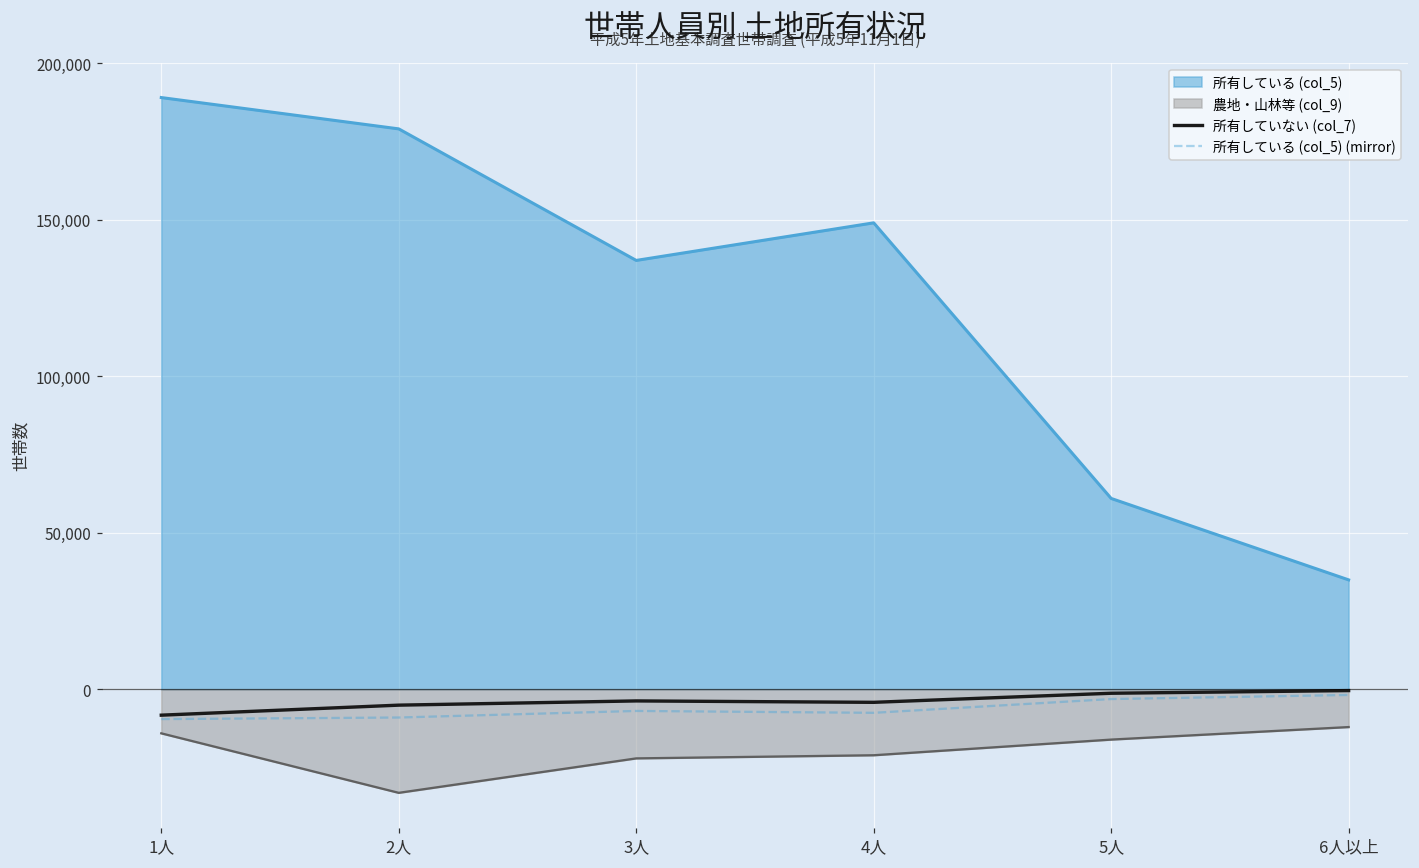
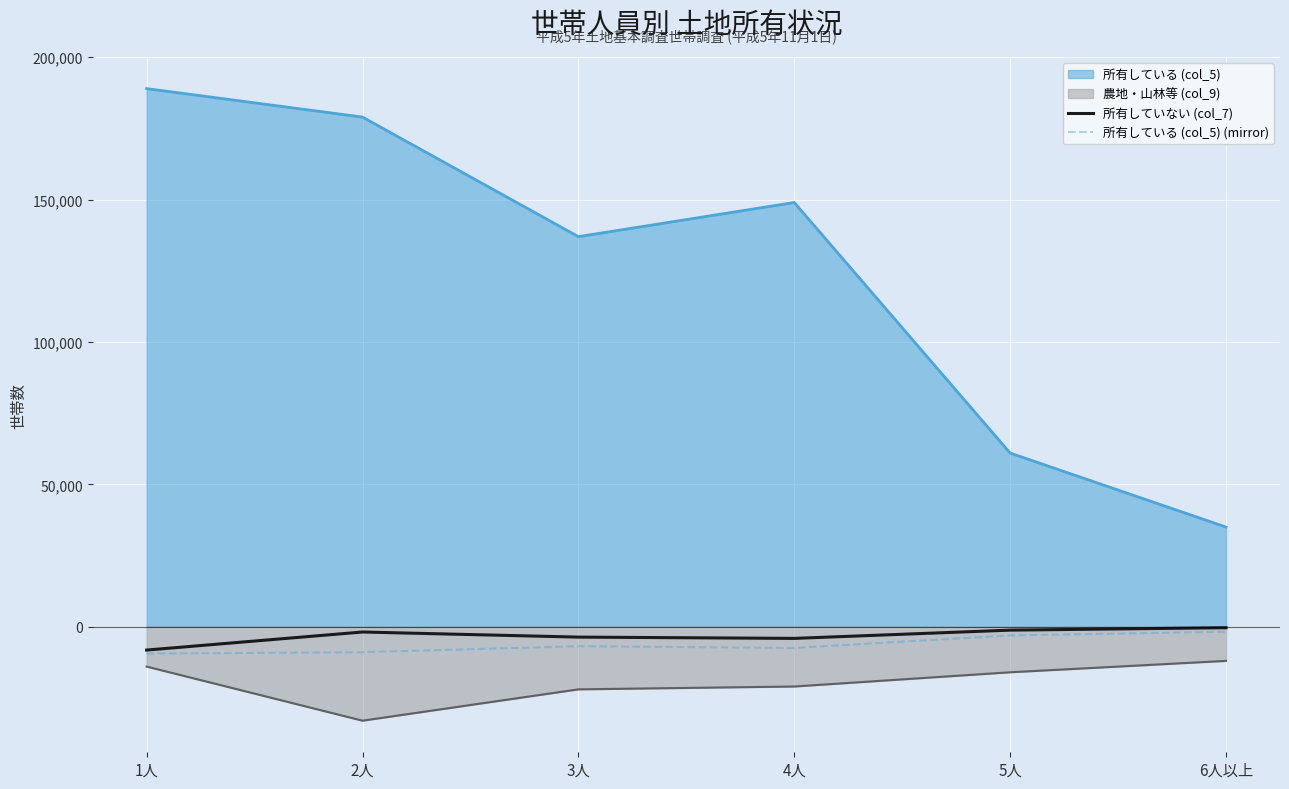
  {
    "所有していない (col_7)": {
      "1人": "-8,000",
-     "2人": "-5,000",
+     "2人": "-2,000",
      "3人": "-4,000",
      "4人": "-4,000",
      "5人": "-1,000"
    }
  }
